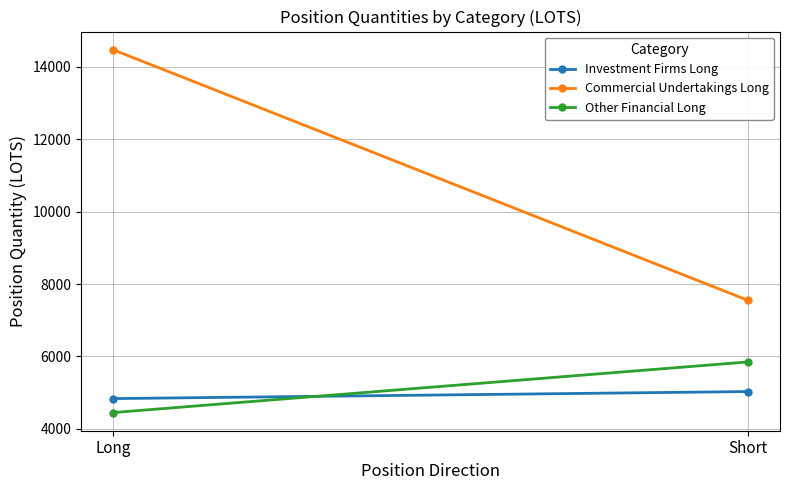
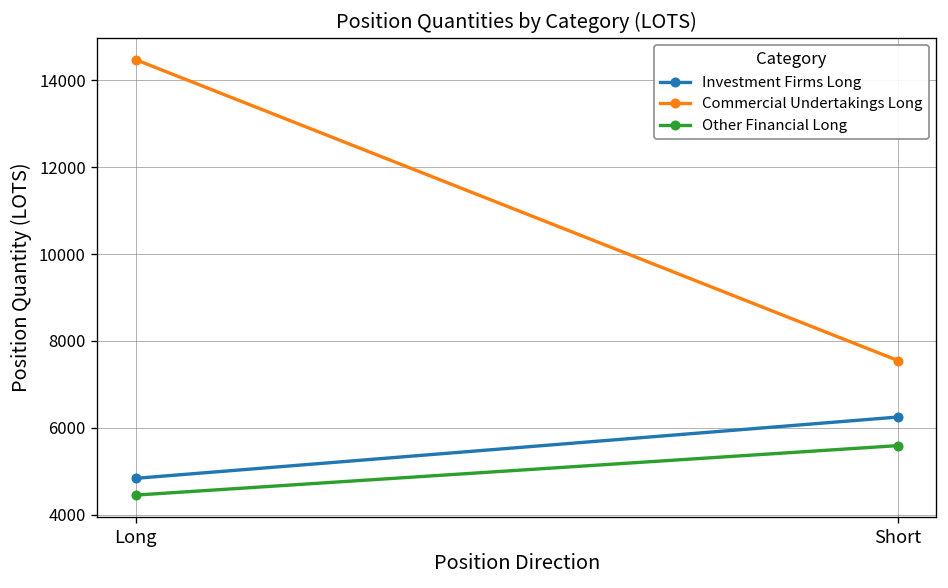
  {
    "Investment Firms Long": {
      "Long": 4800,
-     "Short": 5000
+     "Short": 6200
    },
    "Commercial Undertakings Long": {
      "Long": 14500,
      "Short": 7500
    },
    "Other Financial Long": {
      "Long": 4400,
-     "Short": 5900
+     "Short": 5600
    }
  }
